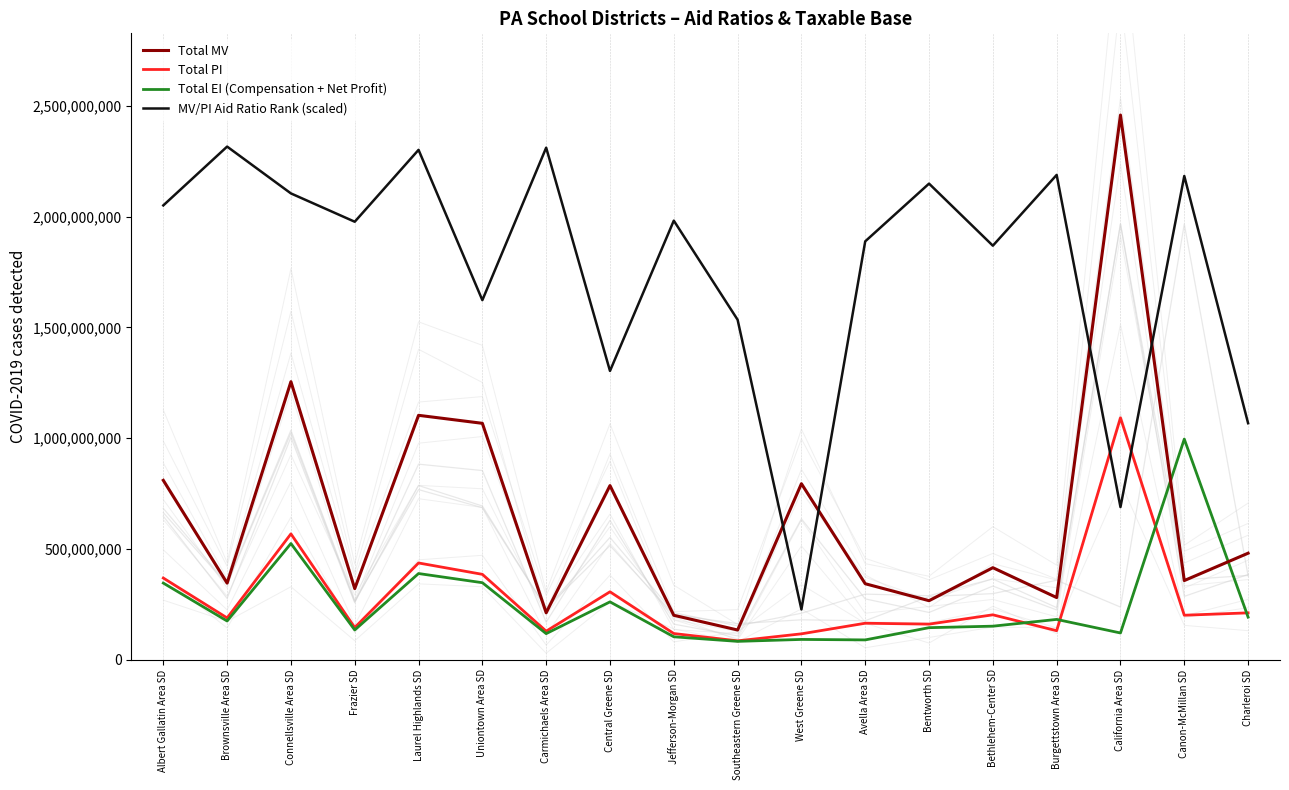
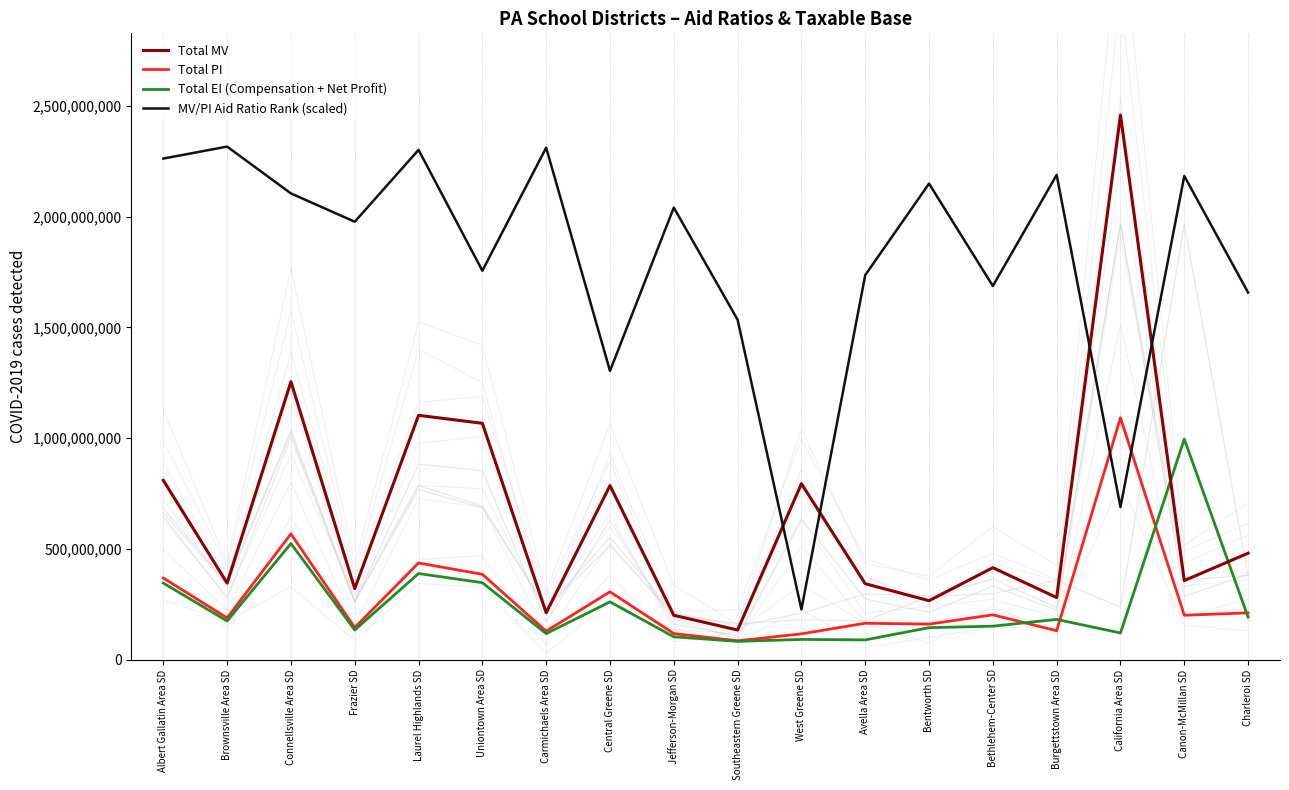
  {
    "Total MV": {
      "Albert Gallatin Area SD": "810,000,000",
      "Connellsville Area SD": "1,250,000,000",
      "Frazier SD": "320,000,000",
      "Laurel Highlands SD": "1,100,000,000",
      "Uniontown Area SD": "1,070,000,000",
      "Central Greene SD": "790,000,000",
      "West Greene SD": "790,000,000",
      "Avella Area SD": "340,000,000",
      "Bethlehem-Center SD": "410,000,000",
      "Burgettstown Area SD": "280,000,000",
      "California Area SD": "2,460,000,000",
      "Charleroi SD": "480,000,000"
    },
    "Total PI": {
      "Brownsville Area SD": "190,000,000",
      "Connellsville Area SD": "570,000,000",
      "Laurel Highlands SD": "440,000,000",
      "Uniontown Area SD": "380,000,000",
      "Central Greene SD": "310,000,000",
      "Jefferson-Morgan SD": "120,000,000",
      "West Greene SD": "120,000,000",
      "Bethlehem-Center SD": "200,000,000",
      "Burgettstown Area SD": "130,000,000",
      "California Area SD": "1,090,000,000",
      "Charleroi SD": "210,000,000"
    },
    "Total EI (Compensation + Net Profit)": {
      "Albert Gallatin Area SD": "350,000,000",
      "Connellsville Area SD": "520,000,000",
      "Laurel Highlands SD": "390,000,000",
      "Uniontown Area SD": "350,000,000",
      "Jefferson-Morgan SD": "100,000,000",
      "West Greene SD": "90,000,000",
      "Avella Area SD": "90,000,000",
      "Bentworth SD": "140,000,000",
      "Burgettstown Area SD": "180,000,000",
      "California Area SD": "120,000,000",
      "Canon-McMillan SD": "1,000,000,000",
      "Charleroi SD": "190,000,000"
    },
    "MV/PI Aid Ratio Rank (scaled)": {
-     "Albert Gallatin Area SD": "2,050,000,000",
+     "Albert Gallatin Area SD": "2,260,000,000",
      "Brownsville Area SD": "2,320,000,000",
      "Connellsville Area SD": "2,100,000,000",
      "Frazier SD": "1,980,000,000",
      "Laurel Highlands SD": "2,300,000,000",
-     "Uniontown Area SD": "1,620,000,000",
+     "Uniontown Area SD": "1,760,000,000",
      "Carmichaels Area SD": "2,310,000,000",
      "Central Greene SD": "1,300,000,000",
-     "Jefferson-Morgan SD": "1,980,000,000",
+     "Jefferson-Morgan SD": "2,040,000,000",
      "Southeastern Greene SD": "1,530,000,000",
-     "Avella Area SD": "1,890,000,000",
+     "Avella Area SD": "1,740,000,000",
      "Bentworth SD": "2,150,000,000",
-     "Bethlehem-Center SD": "1,870,000,000",
+     "Bethlehem-Center SD": "1,690,000,000",
      "Burgettstown Area SD": "2,190,000,000",
      "California Area SD": "690,000,000",
      "Canon-McMillan SD": "2,180,000,000",
-     "Charleroi SD": "1,070,000,000"
+     "Charleroi SD": "1,660,000,000"
    }
  }
